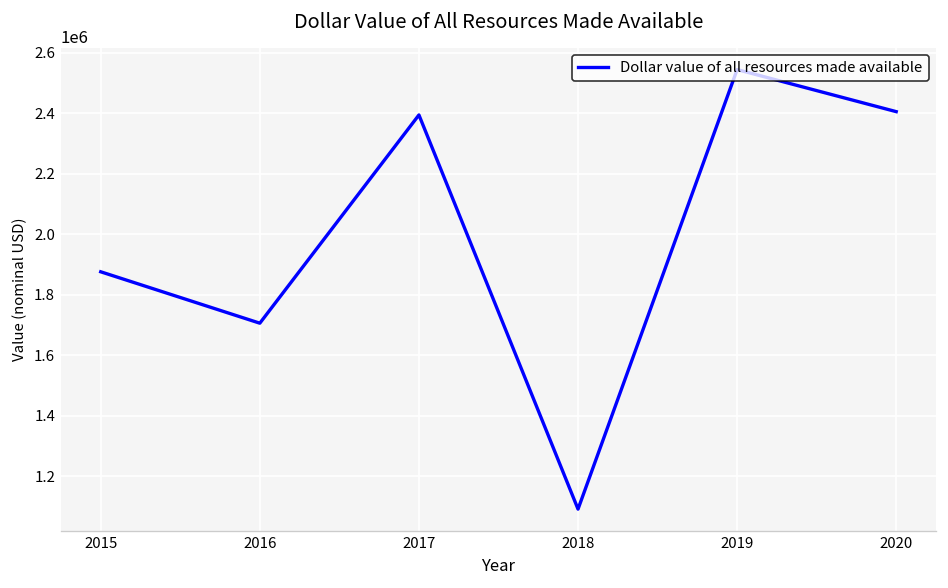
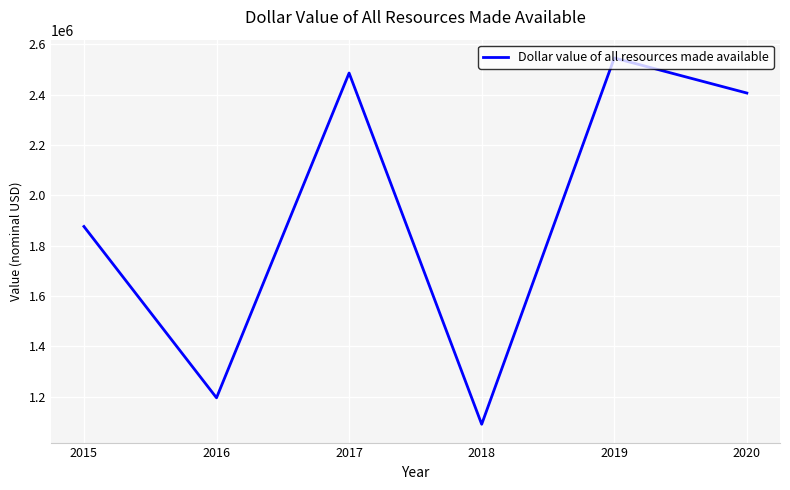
  {
    "2015": 1880000,
-   "2016": 1710000,
-   "2017": 2390000,
+   "2016": 1200000,
+   "2017": 2490000,
    "2018": 1090000,
    "2020": 2410000
  }
